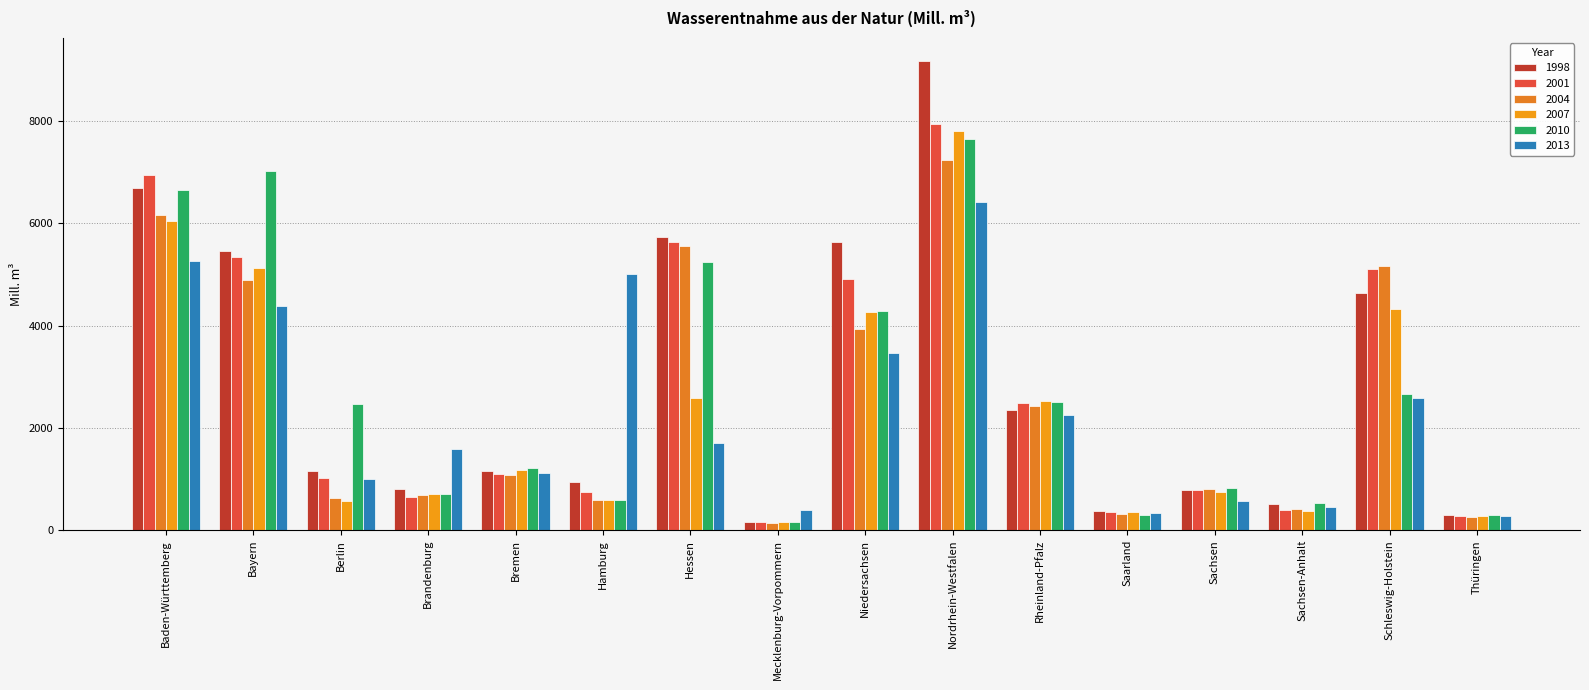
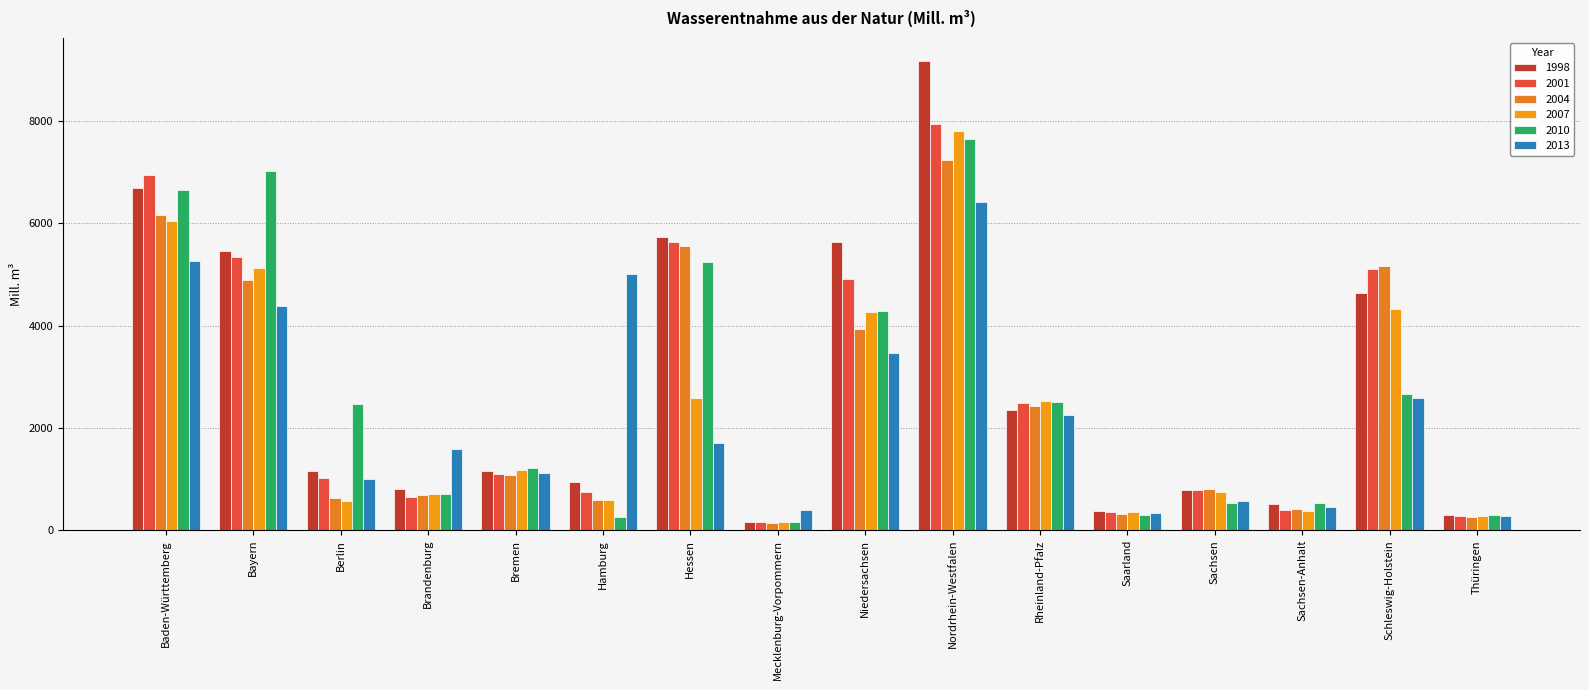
  {
    "2010": {
      "Baden-Württemberg": 6600,
      "Bayern": 7000,
      "Berlin": 2500,
      "Brandenburg": 700,
      "Bremen": 1200,
-     "Hamburg": 600,
+     "Hamburg": 300,
      "Hessen": 5200,
      "Mecklenburg-Vorpommern": 200,
      "Niedersachsen": 4300,
      "Nordrhein-Westfalen": 7700,
      "Rheinland-Pfalz": 2500,
      "Saarland": 300,
-     "Sachsen": 800,
+     "Sachsen": 500,
      "Sachsen-Anhalt": 500,
      "Schleswig-Holstein": 2700,
      "Thüringen": 300
    },
    "2013": {
      "Baden-Württemberg": 5300,
      "Bayern": 4400,
      "Berlin": 1000,
      "Brandenburg": 1600,
      "Bremen": 1100,
      "Hamburg": 5000,
      "Hessen": 1700,
      "Mecklenburg-Vorpommern": 400,
      "Niedersachsen": 3500,
      "Nordrhein-Westfalen": 6400,
      "Rheinland-Pfalz": 2300,
      "Saarland": 300,
      "Sachsen": 600,
      "Sachsen-Anhalt": 500,
      "Schleswig-Holstein": 2600,
      "Thüringen": 300
    }
  }
